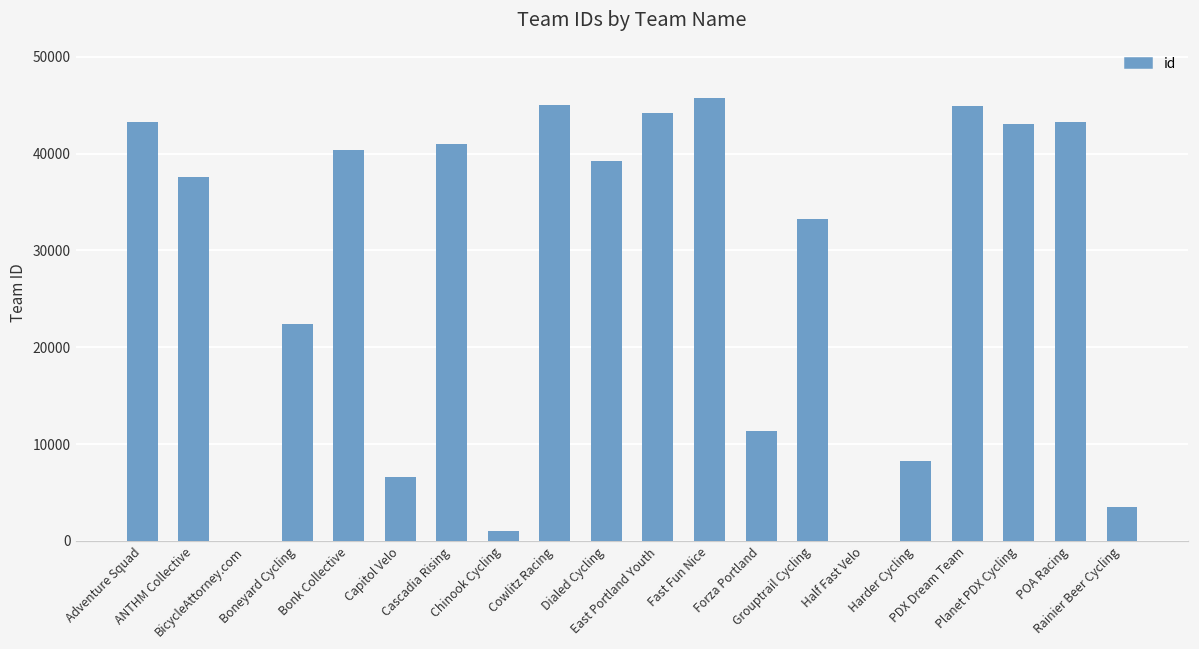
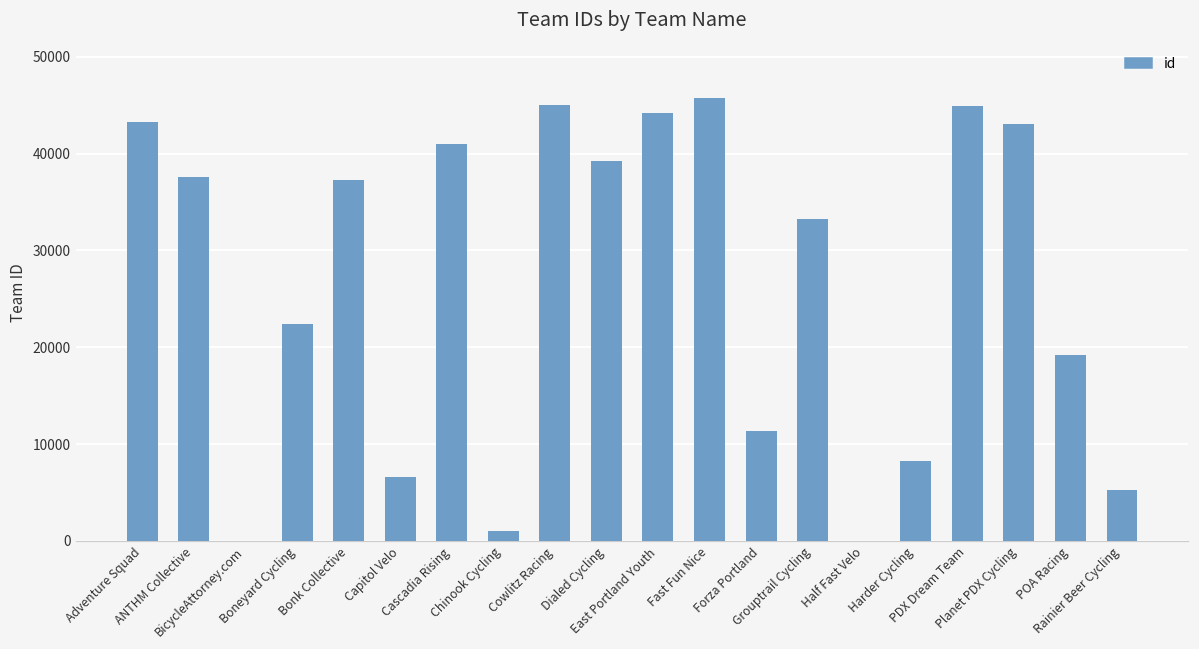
  {
    "Adventure Squad": 43000,
    "ANTHM Collective": 38000,
    "Boneyard Cycling": 22000,
-   "Bonk Collective": 40000,
+   "Bonk Collective": 37000,
    "Capitol Velo": 7000,
    "Cascadia Rising": 41000,
    "Chinook Cycling": 1000,
    "Cowlitz Racing": 45000,
    "Dialed Cycling": 39000,
    "East Portland Youth": 44000,
    "Fast Fun Nice": 46000,
    "Forza Portland": 11000,
    "Grouptrail Cycling": 33000,
    "Harder Cycling": 8000,
    "PDX Dream Team": 45000,
    "Planet PDX Cycling": 43000,
-   "POA Racing": 43000,
-   "Rainier Beer Cycling": 3000
+   "POA Racing": 19000,
+   "Rainier Beer Cycling": 5000
  }
